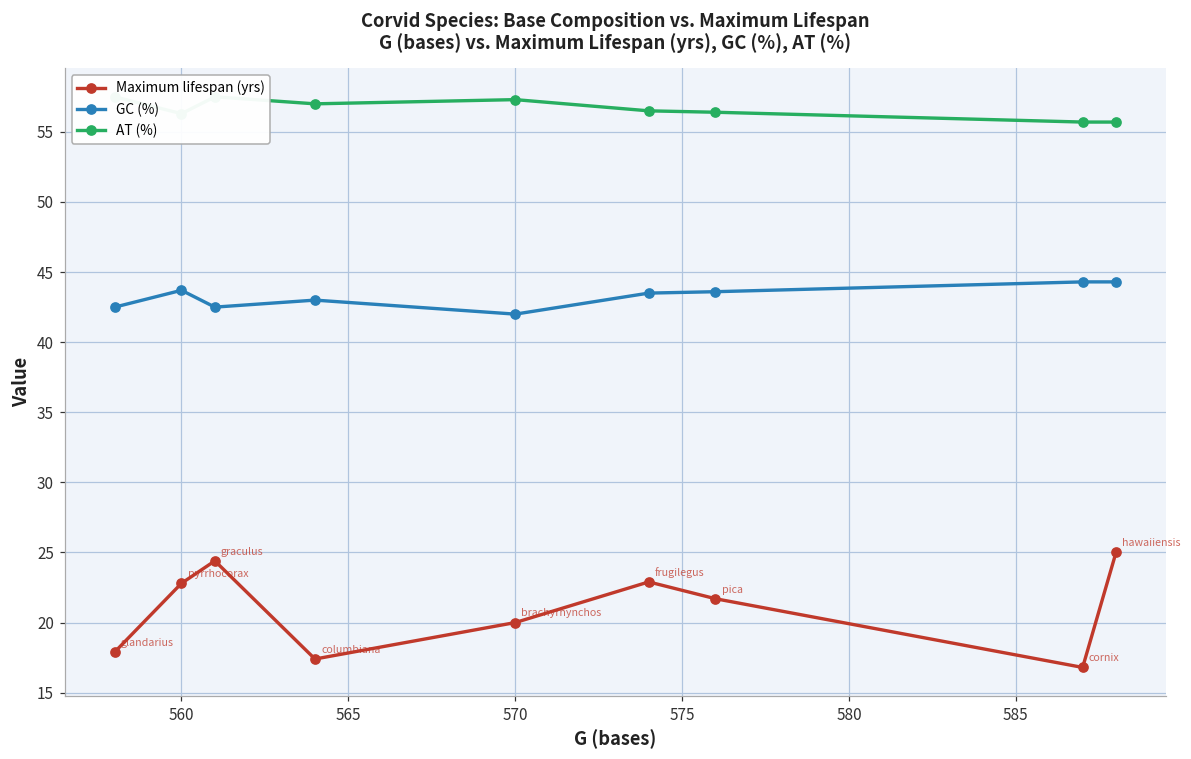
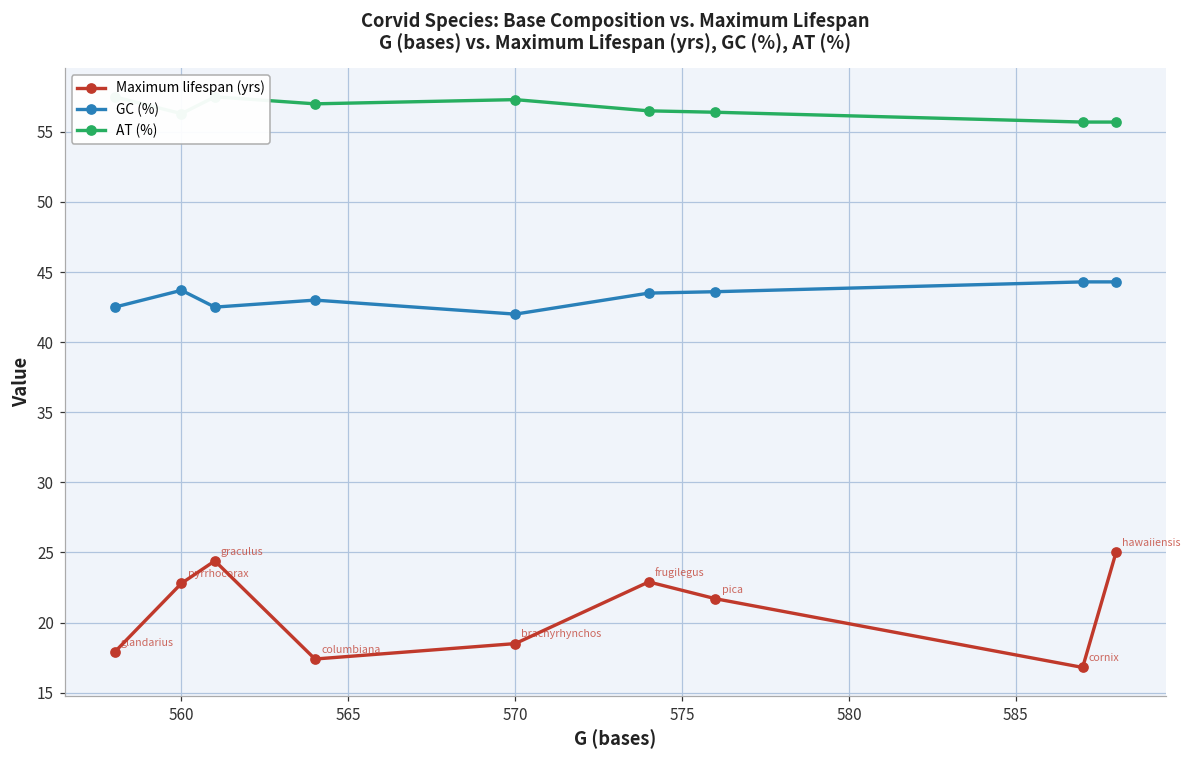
  {
    "Maximum lifespan (yrs)": {
      "560": 22.8,
-     "570": 20.0
+     "570": 18.5
    },
    "GC (%)": {
      "560": 43.7,
      "570": 42.0
    },
    "AT (%)": {
      "570": 57.3
    }
  }
